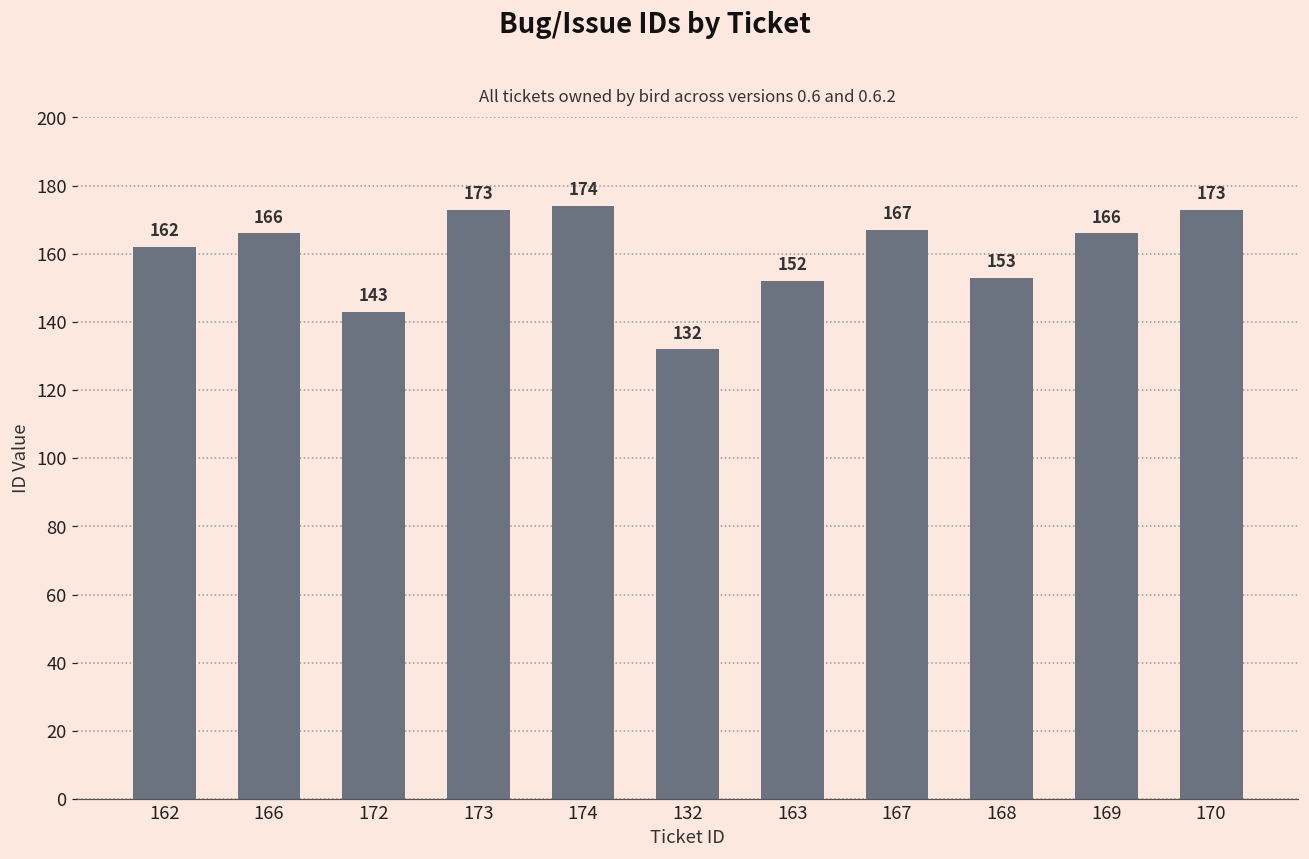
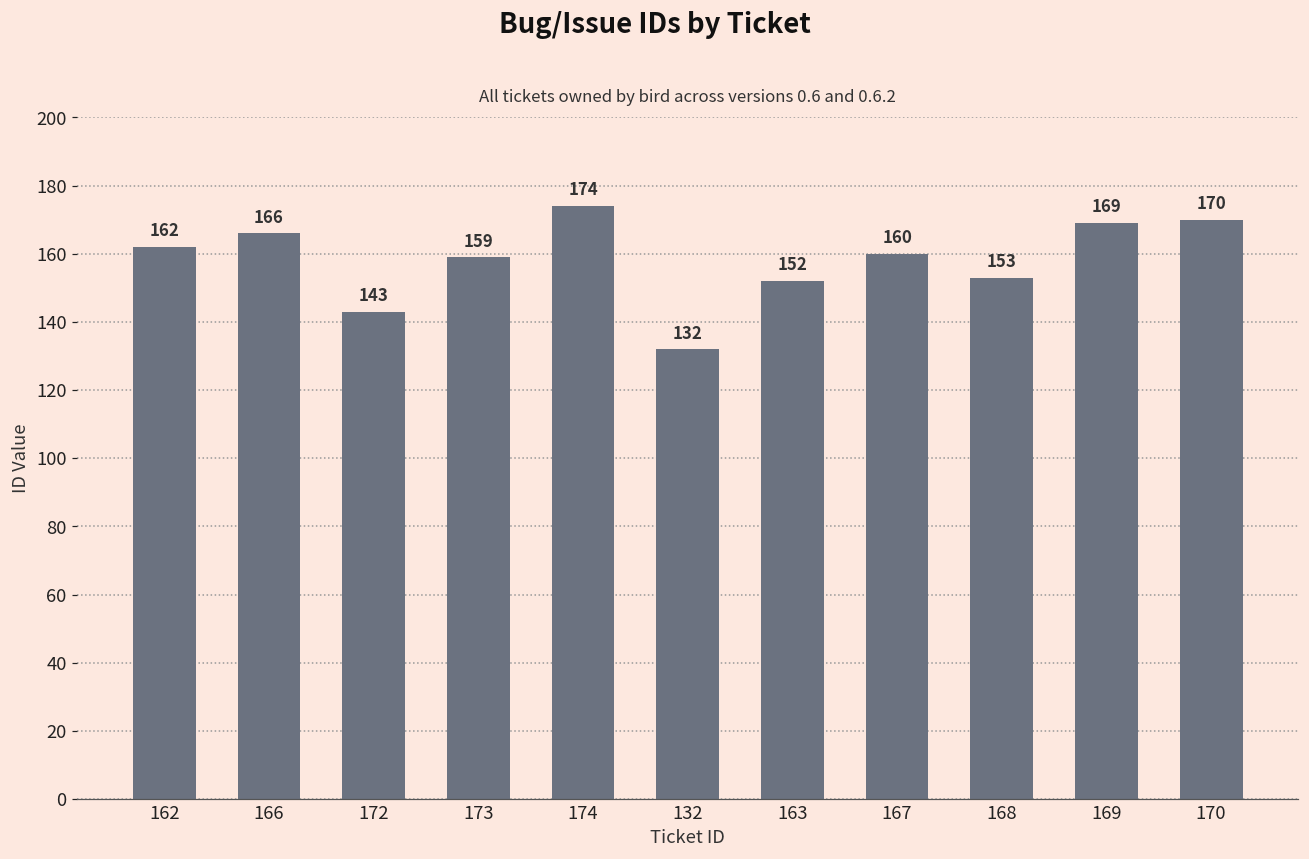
  {
    "162": 162,
    "166": 166,
    "172": 143,
-   "173": 173,
+   "173": 159,
    "174": 174,
    "132": 132,
    "163": 152,
-   "167": 167,
+   "167": 160,
    "168": 153,
-   "169": 166,
-   "170": 173
+   "169": 169,
+   "170": 170
  }
